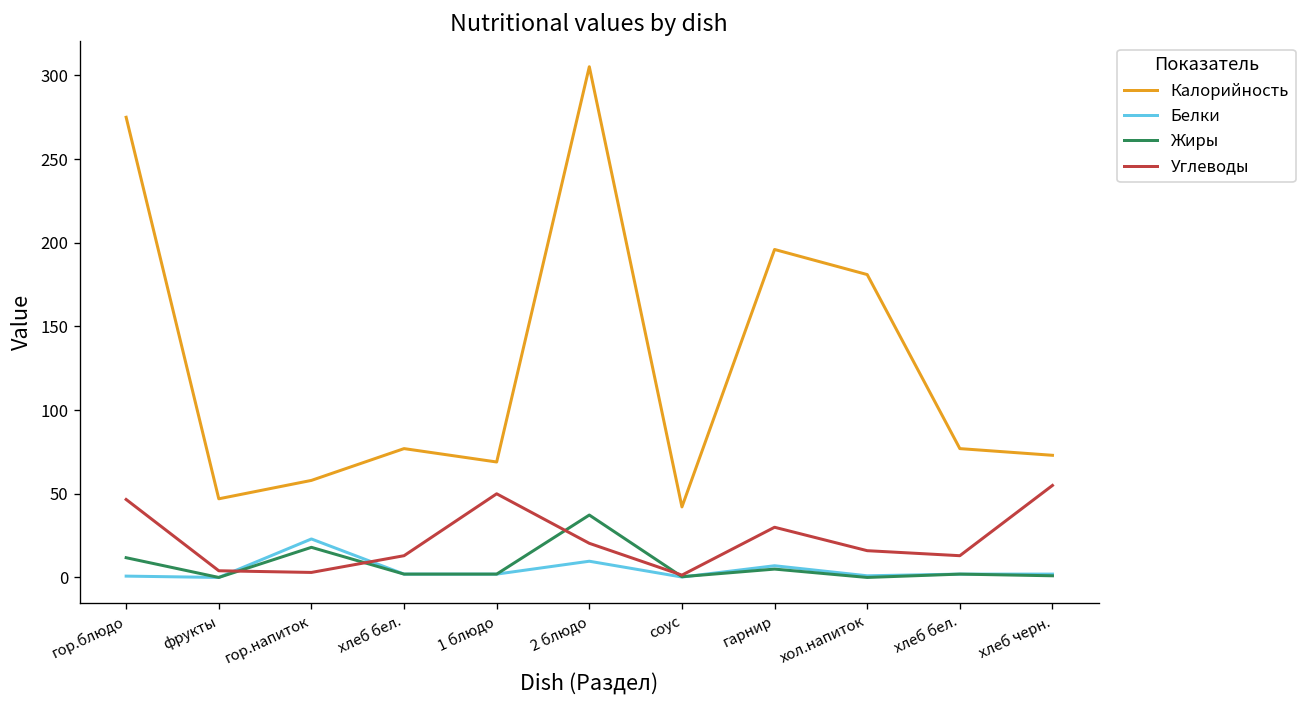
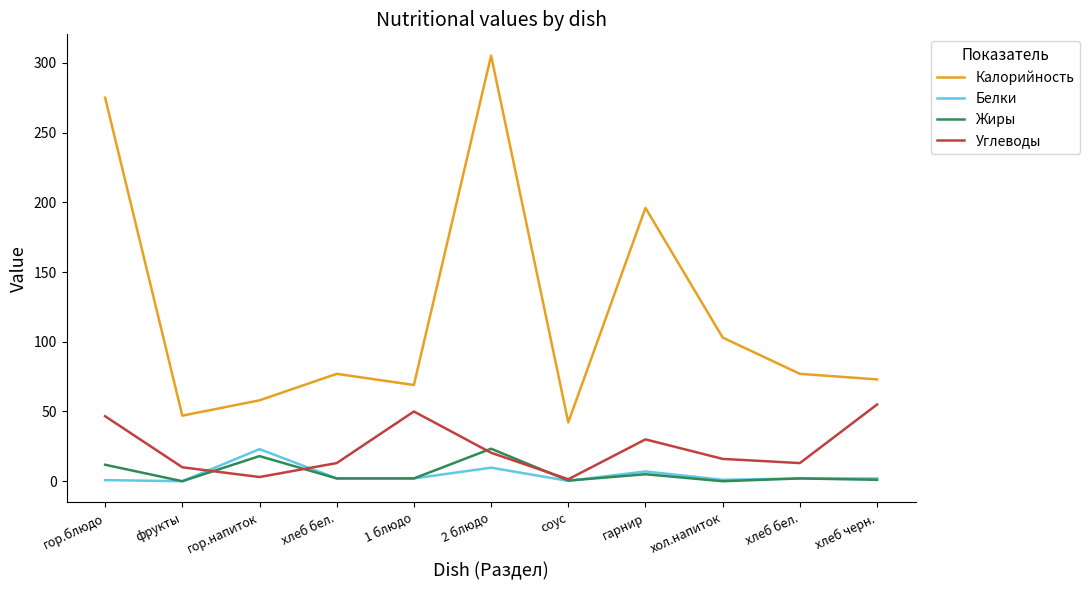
  {
    "Калорийность": {
      "гор.блюдо": 275,
      "фрукты": 47,
      "гор.напиток": 58,
      "1 блюдо": 69,
      "2 блюдо": 305,
      "соус": 42,
      "гарнир": 196,
-     "хол.напиток": 181,
+     "хол.напиток": 103,
      "хлеб черн.": 73
    },
    "Белки": {
      "гор.блюдо": 1,
      "гор.напиток": 23,
      "2 блюдо": 10,
      "гарнир": 7
    },
    "Жиры": {
      "гор.блюдо": 12,
      "гор.напиток": 18,
-     "2 блюдо": 37,
+     "2 блюдо": 23,
      "гарнир": 5
    },
    "Углеводы": {
      "гор.блюдо": 47,
-     "фрукты": 4,
+     "фрукты": 10,
      "гор.напиток": 3,
      "1 блюдо": 50,
      "2 блюдо": 20,
      "гарнир": 30,
      "хол.напиток": 16,
      "хлеб черн.": 55
    }
  }
